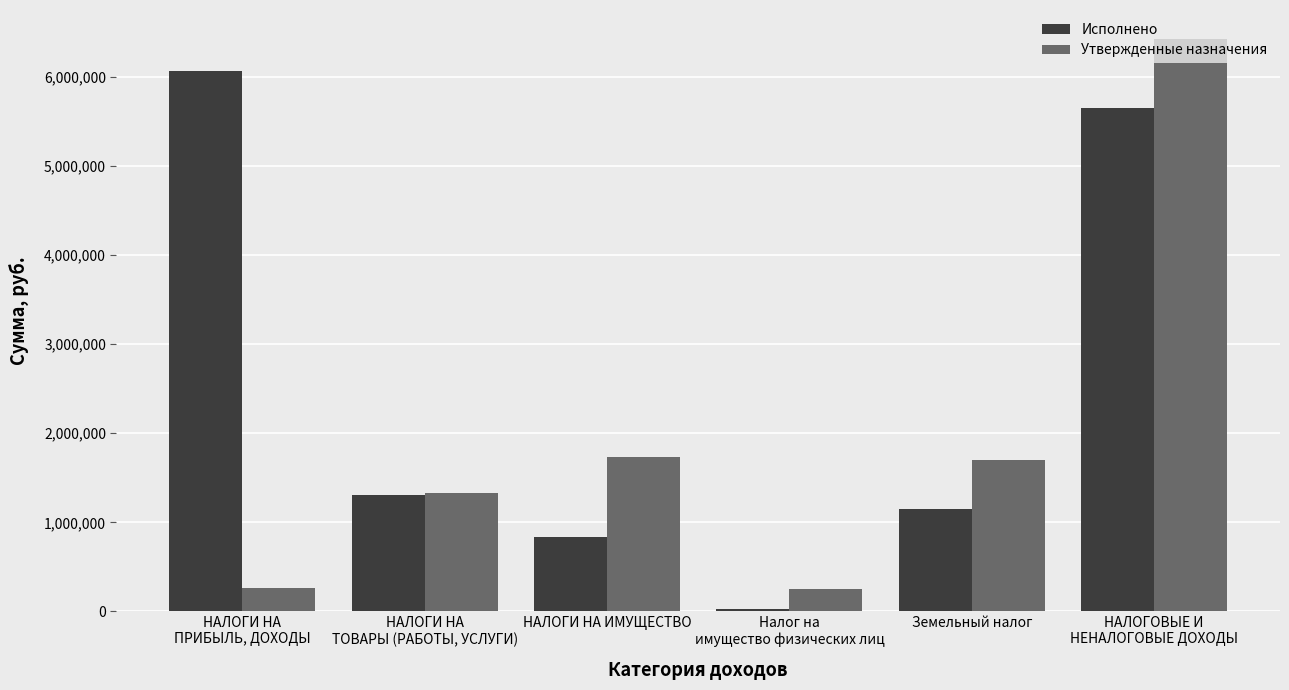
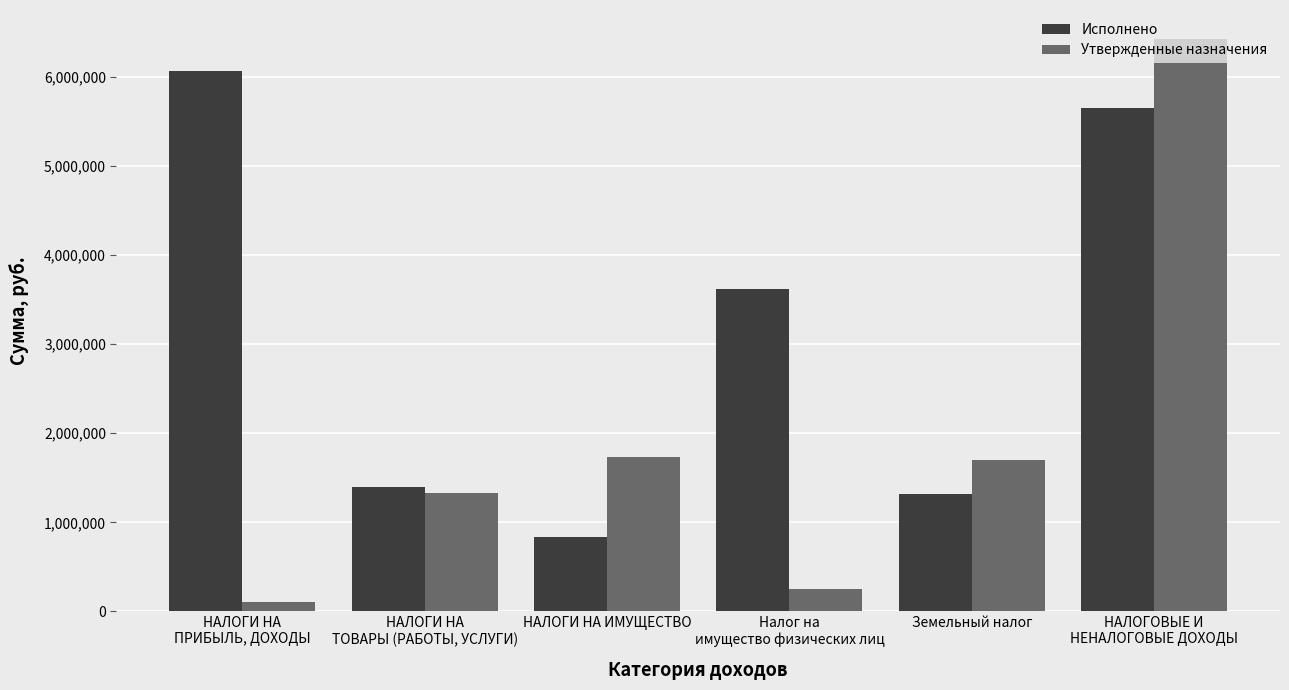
  {
    "Исполнено": {
      "НАЛОГИ НА ПРИБЫЛЬ, ДОХОДЫ": "6,100,000",
-     "НАЛОГИ НА ТОВАРЫ (РАБОТЫ, УСЛУГИ)": "1,300,000",
+     "НАЛОГИ НА ТОВАРЫ (РАБОТЫ, УСЛУГИ)": "1,400,000",
      "НАЛОГИ НА ИМУЩЕСТВО": "800,000",
-     "Налог на имущество физических лиц": "0",
-     "Земельный налог": "1,100,000",
+     "Налог на имущество физических лиц": "3,600,000",
+     "Земельный налог": "1,300,000",
      "НАЛОГОВЫЕ И НЕНАЛОГОВЫЕ ДОХОДЫ": "5,600,000"
    },
    "Утвержденные назначения": {
-     "НАЛОГИ НА ПРИБЫЛЬ, ДОХОДЫ": "300,000",
+     "НАЛОГИ НА ПРИБЫЛЬ, ДОХОДЫ": "100,000",
      "НАЛОГИ НА ТОВАРЫ (РАБОТЫ, УСЛУГИ)": "1,300,000",
      "НАЛОГИ НА ИМУЩЕСТВО": "1,700,000",
      "Налог на имущество физических лиц": "200,000",
      "Земельный налог": "1,700,000"
    }
  }
